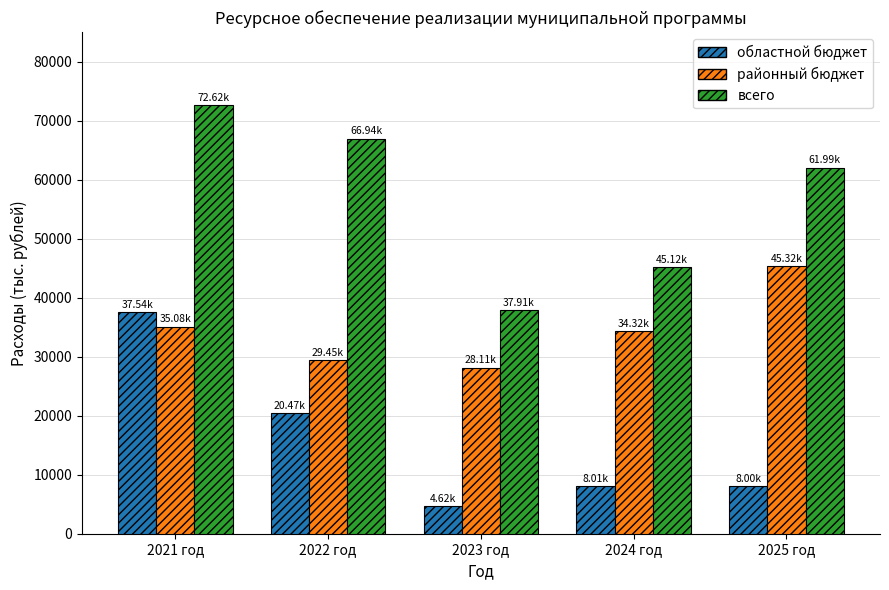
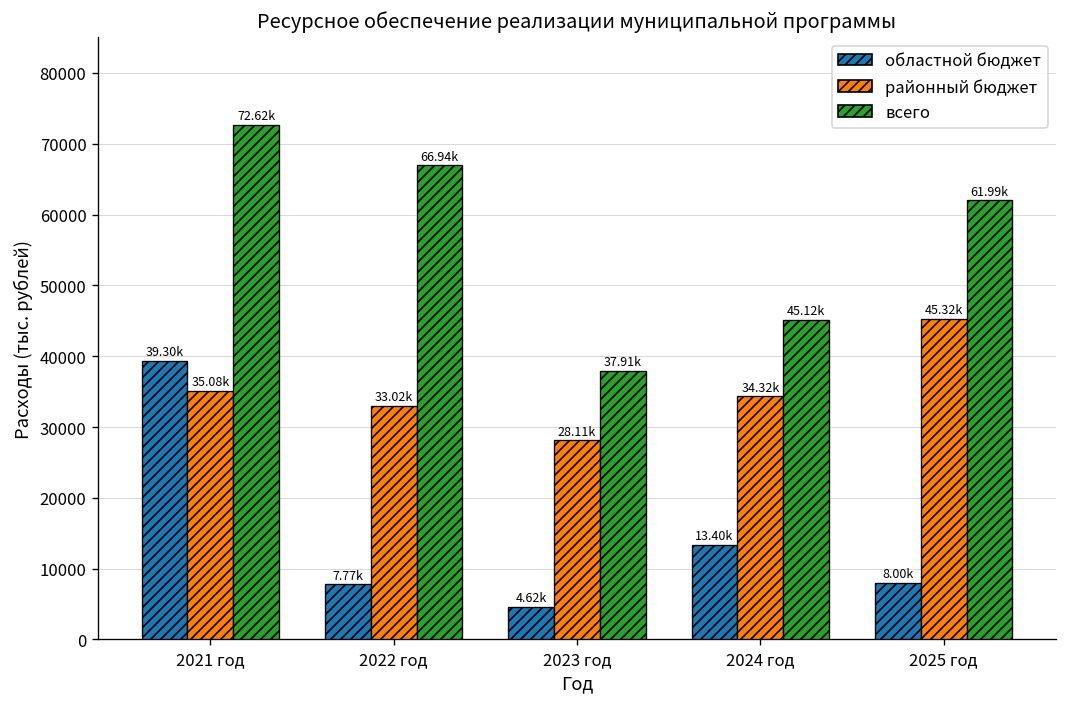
  {
    "областной бюджет": {
-     "2021 год": "37.54k",
-     "2022 год": "20.47k",
+     "2021 год": "39.30k",
+     "2022 год": "7.77k",
      "2023 год": "4.62k",
-     "2024 год": "8.01k",
+     "2024 год": "13.40k",
      "2025 год": "8.00k"
    },
    "районный бюджет": {
      "2021 год": "35.08k",
-     "2022 год": "29.45k",
+     "2022 год": "33.02k",
      "2023 год": "28.11k",
      "2024 год": "34.32k",
      "2025 год": "45.32k"
    },
    "всего": {
      "2021 год": "72.62k",
      "2022 год": "66.94k",
      "2023 год": "37.91k",
      "2024 год": "45.12k",
      "2025 год": "61.99k"
    }
  }
